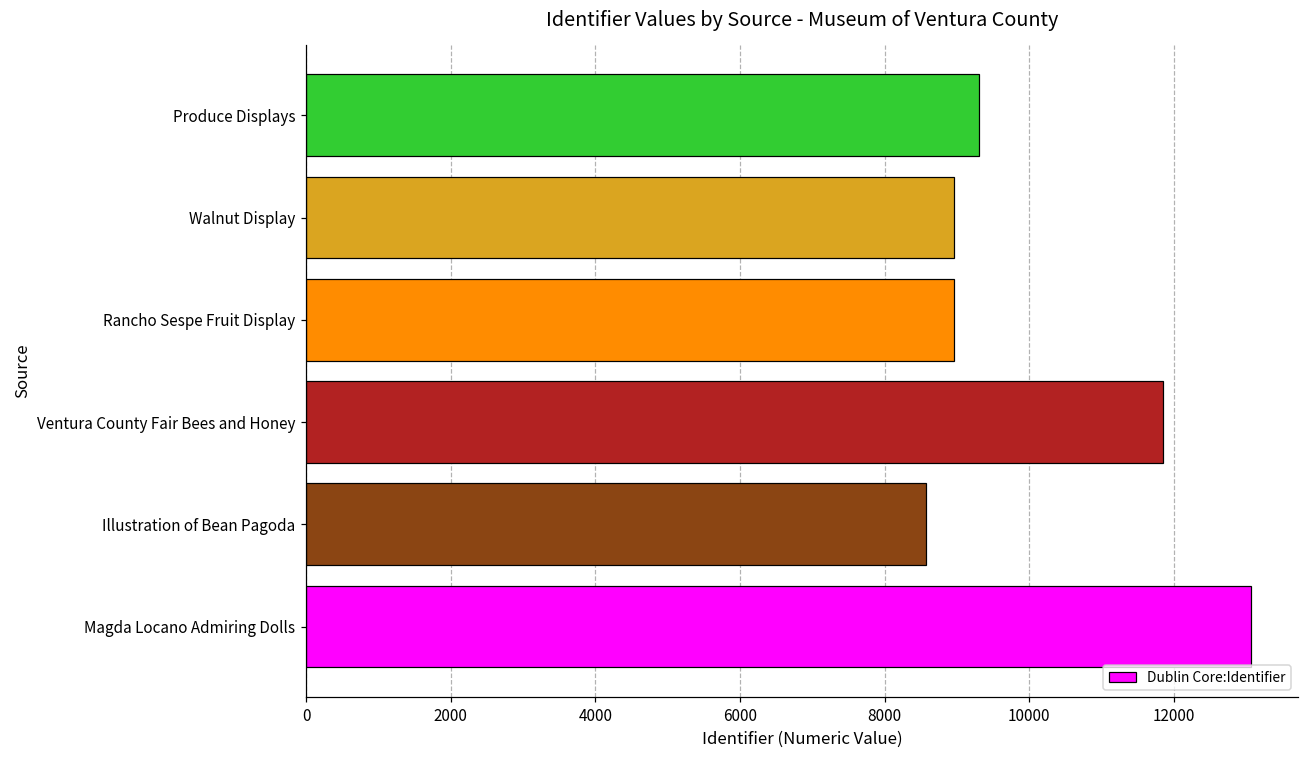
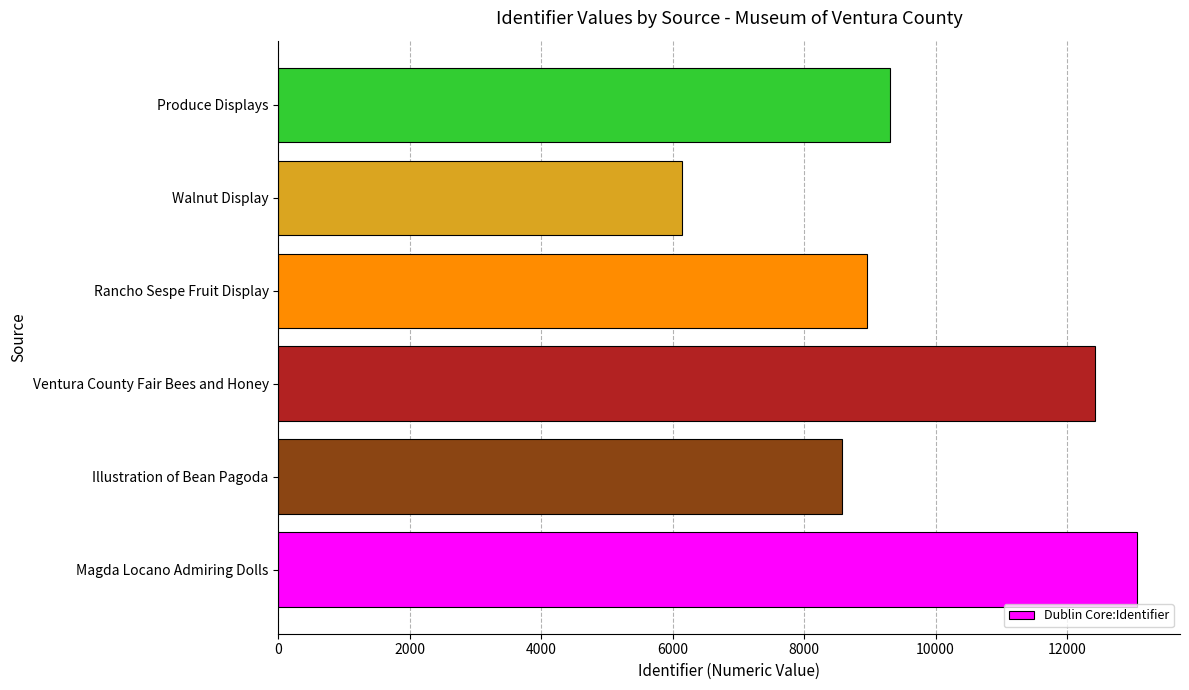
  {
    "Produce Displays": 9300,
-   "Walnut Display": 9000,
+   "Walnut Display": 6100,
    "Rancho Sespe Fruit Display": 9000,
-   "Ventura County Fair Bees and Honey": 11900,
+   "Ventura County Fair Bees and Honey": 12400,
    "Illustration of Bean Pagoda": 8600,
    "Magda Locano Admiring Dolls": 13100
  }
